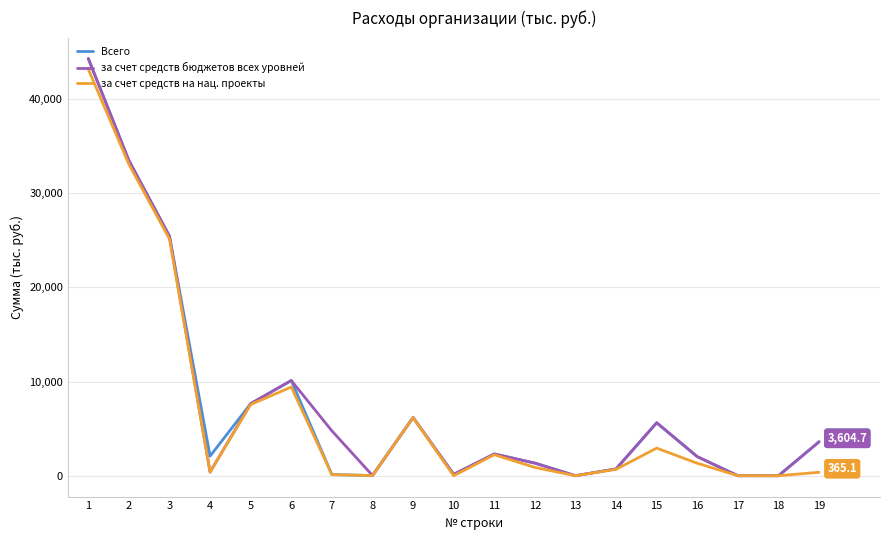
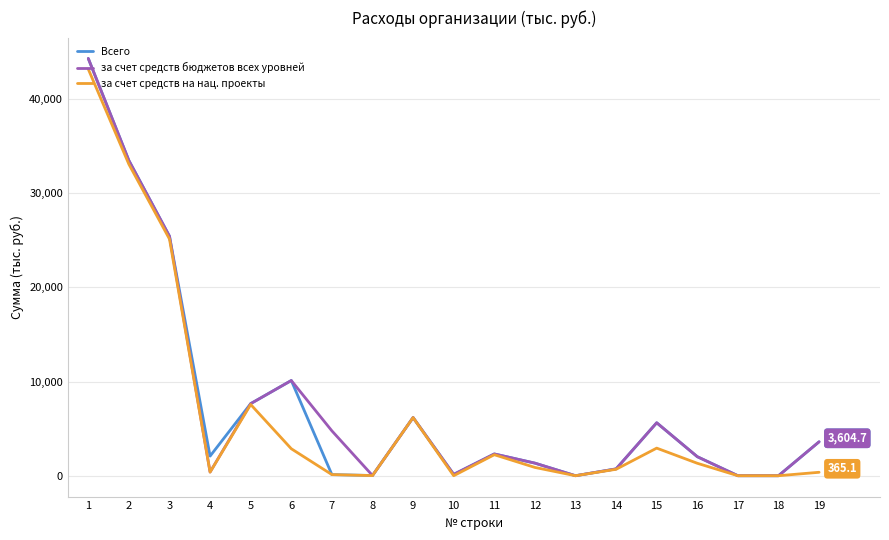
  {
    "Всего": {
      "4": "2,000"
    },
    "за счет средств бюджетов всех уровней": {
      "7": "5,000"
    },
    "за счет средств на нац. проекты": {
      "1": "43,000",
      "2": "33,000",
      "3": "25,000",
-     "6": "9,000",
+     "6": "3,000",
      "12": "1,000",
      "15": "3,000",
      "16": "1,000"
    }
  }
